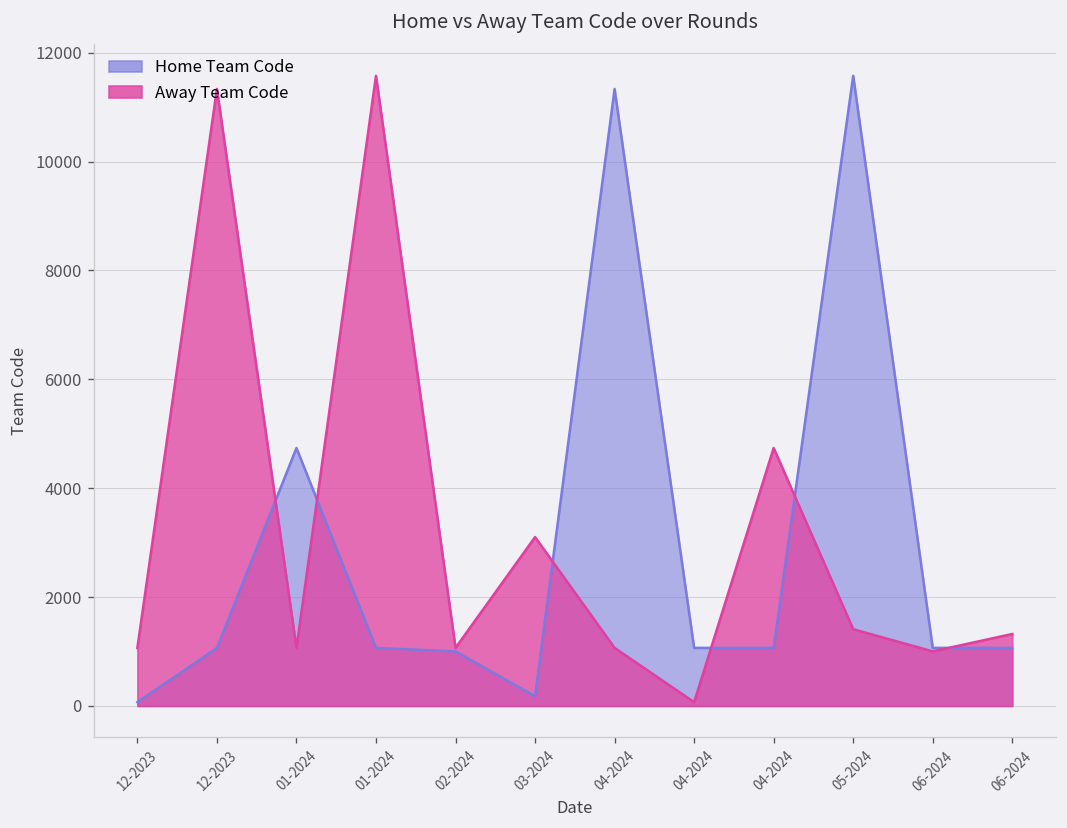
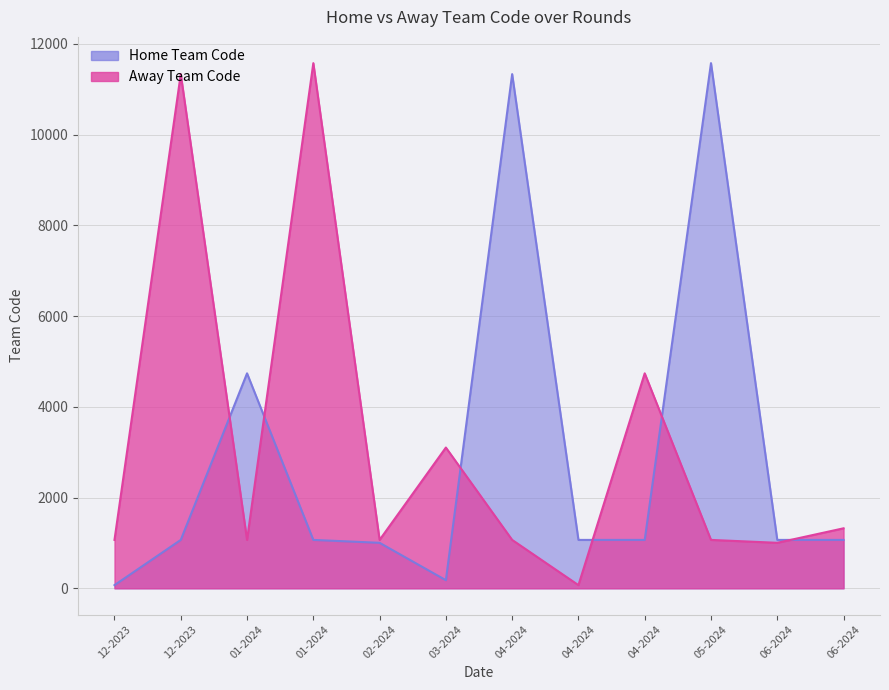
  {
    "Home Team Code": {
      "02-2024": 1000,
      "03-2024": 200,
      "05-2024": 11600
    },
    "Away Team Code": {
      "02-2024": 1100,
      "03-2024": 3100,
-     "05-2024": 1400
+     "05-2024": 1100
    }
  }
